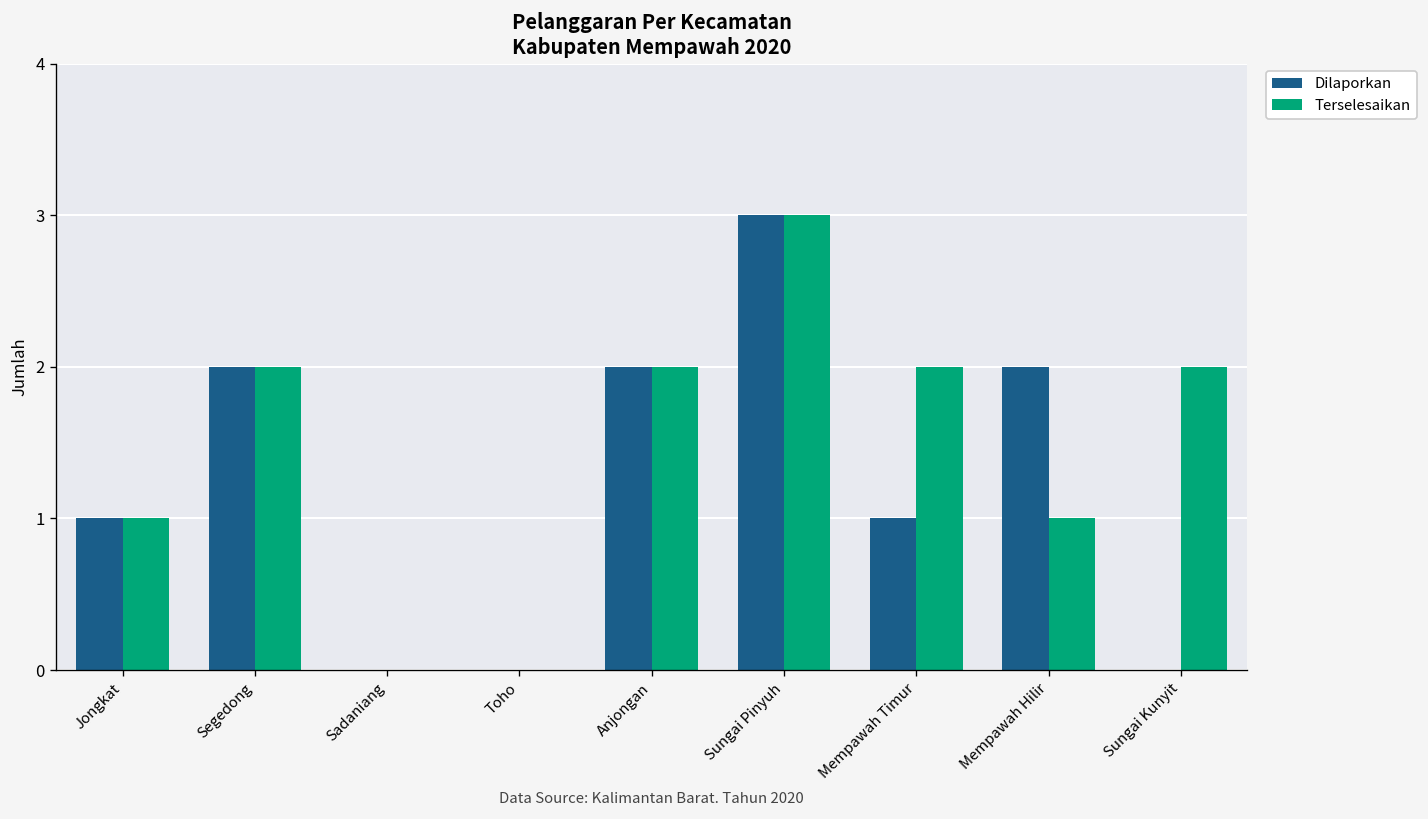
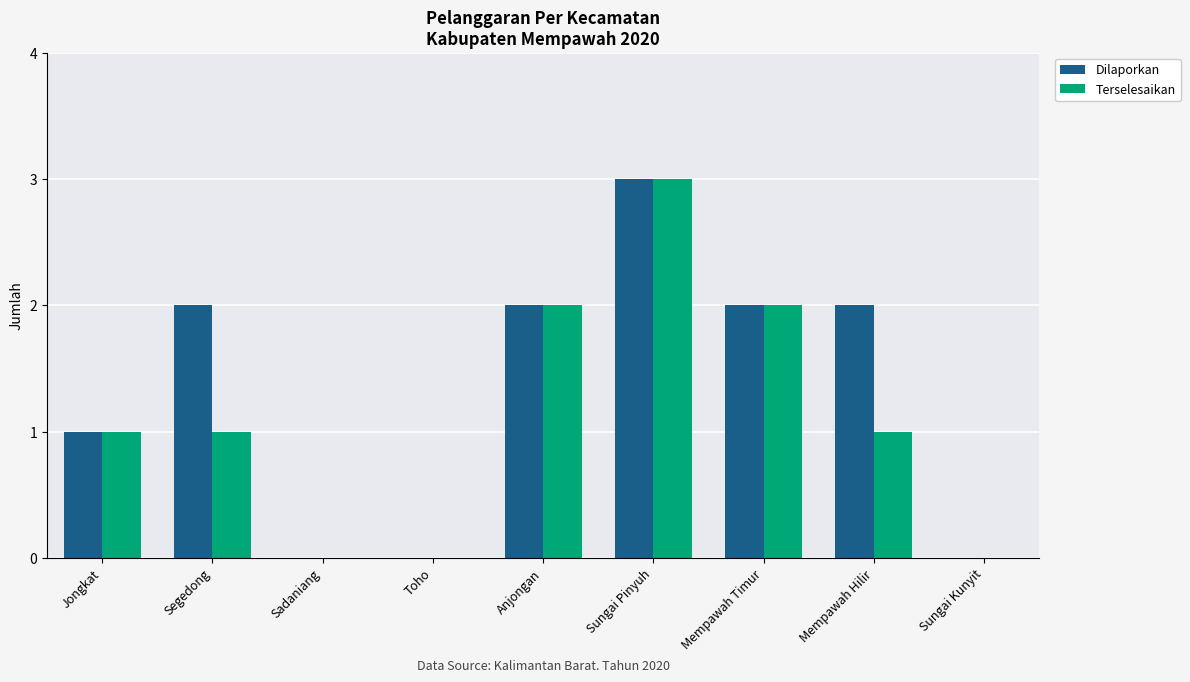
  {
    "Dilaporkan": {
      "Jongkat": 1,
      "Segedong": 2,
      "Sadaniang": 0,
      "Toho": 0,
      "Anjongan": 2,
      "Sungai Pinyuh": 3,
-     "Mempawah Timur": 1,
+     "Mempawah Timur": 2,
      "Mempawah Hilir": 2,
      "Sungai Kunyit": 0
    },
    "Terselesaikan": {
      "Jongkat": 1,
-     "Segedong": 2,
+     "Segedong": 1,
      "Sadaniang": 0,
      "Toho": 0,
      "Anjongan": 2,
      "Sungai Pinyuh": 3,
      "Mempawah Timur": 2,
      "Mempawah Hilir": 1,
-     "Sungai Kunyit": 2
+     "Sungai Kunyit": 0
    }
  }
